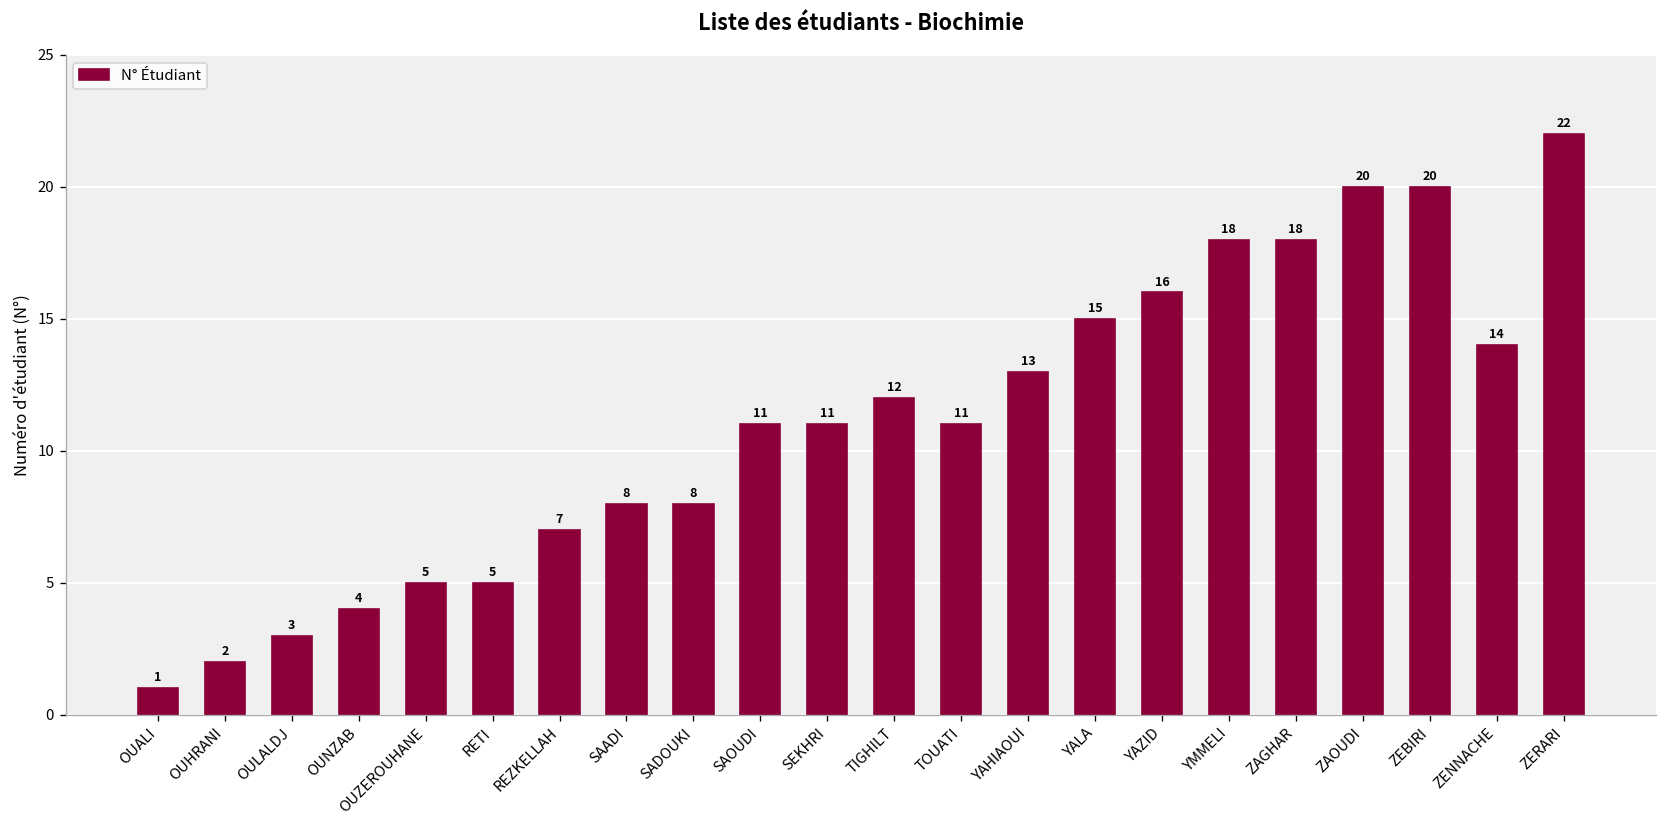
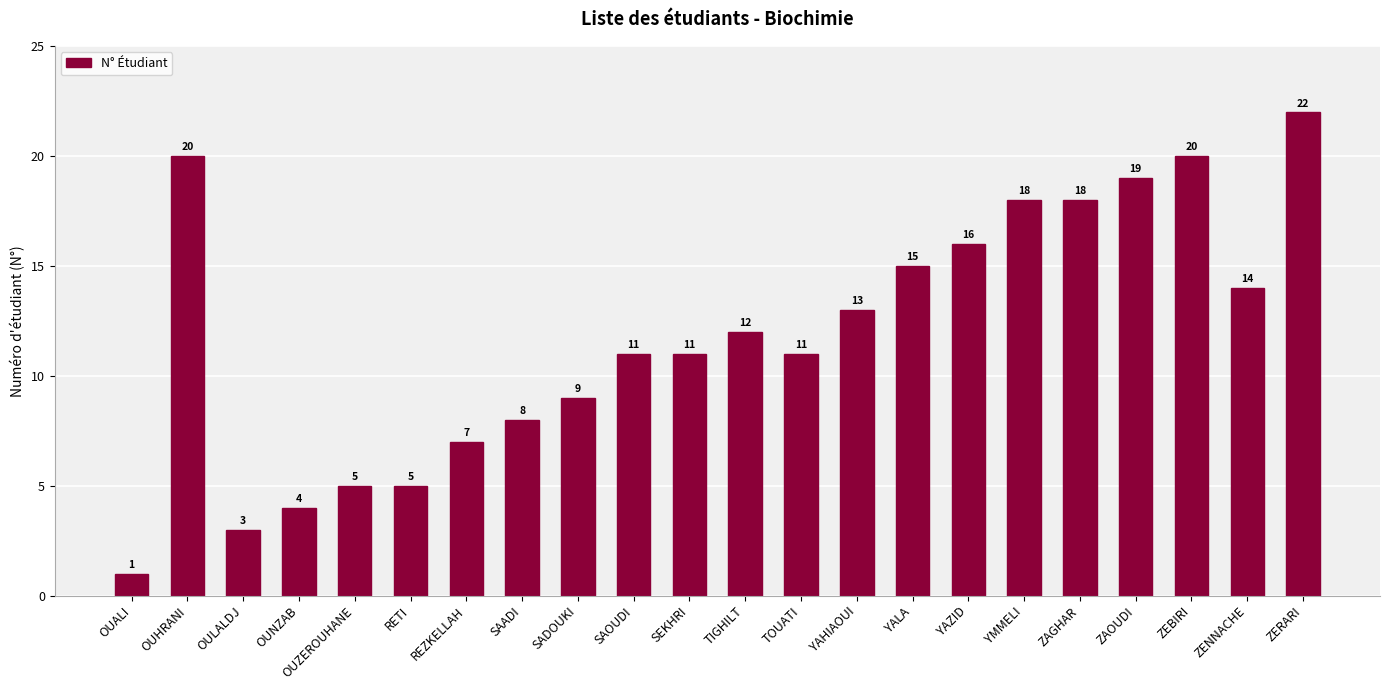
  {
    "OUALI": 1,
-   "OUHRANI": 2,
+   "OUHRANI": 20,
    "OULALDJ": 3,
    "OUNZAB": 4,
    "OUZEROUHANE": 5,
    "RETI": 5,
    "REZKELLAH": 7,
    "SAADI": 8,
-   "SADOUKI": 8,
+   "SADOUKI": 9,
    "SAOUDI": 11,
    "SEKHRI": 11,
    "TIGHILT": 12,
    "TOUATI": 11,
    "YAHIAOUI": 13,
    "YALA": 15,
    "YAZID": 16,
    "YMMELI": 18,
    "ZAGHAR": 18,
-   "ZAOUDI": 20,
+   "ZAOUDI": 19,
    "ZEBIRI": 20,
    "ZENNACHE": 14,
    "ZERARI": 22
  }
